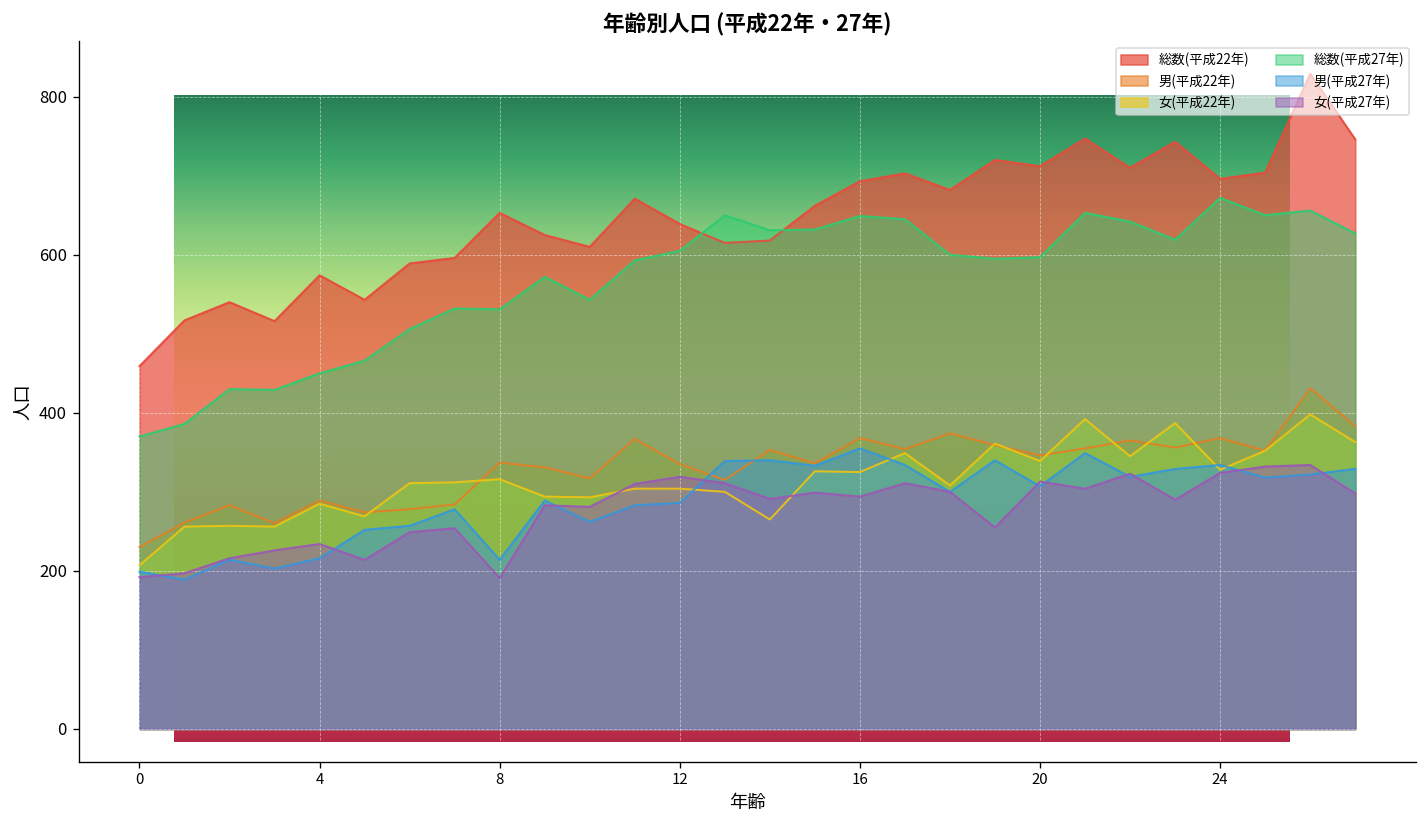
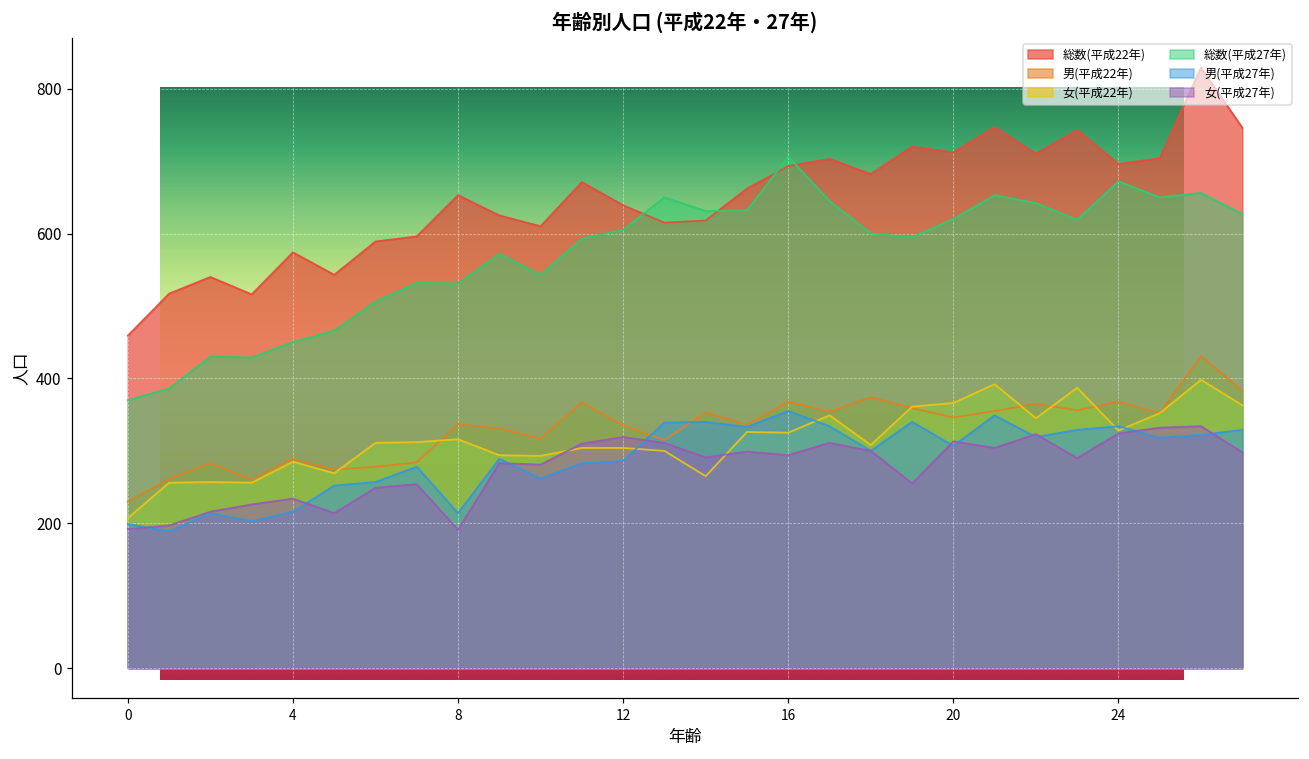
  {
    "年齢別人口 (平成22年・27年)": {
      "女(平成22年)": {
        "0": 210,
        "4": 290,
        "8": 320,
        "12": 300,
        "16": 330,
-       "20": 340,
+       "20": 370,
        "24": 330
      },
      "総数(平成27年)": {
        "0": 370,
        "4": 450,
        "8": 530,
        "12": 610,
-       "16": 650,
-       "20": 600,
+       "16": 710,
+       "20": 620,
        "24": 670
      },
      "男(平成27年)": {
        "0": 200,
        "4": 220,
        "8": 210,
        "12": 290,
        "16": 360,
        "20": 310,
        "24": 330
      },
      "女(平成27年)": {
        "0": 190,
        "4": 230,
        "8": 190,
        "12": 320,
        "16": 290,
        "20": 310,
        "24": 320
      }
    }
  }
